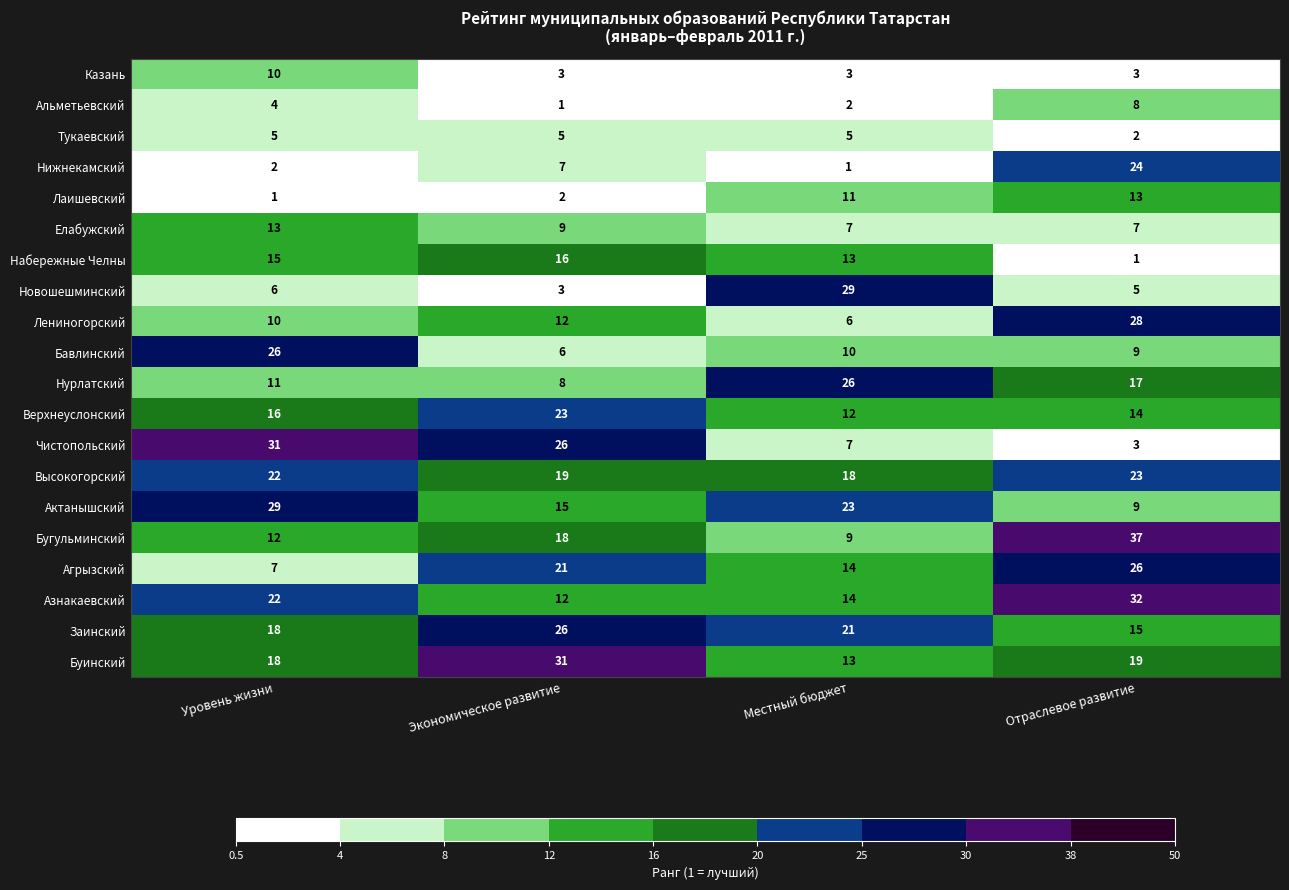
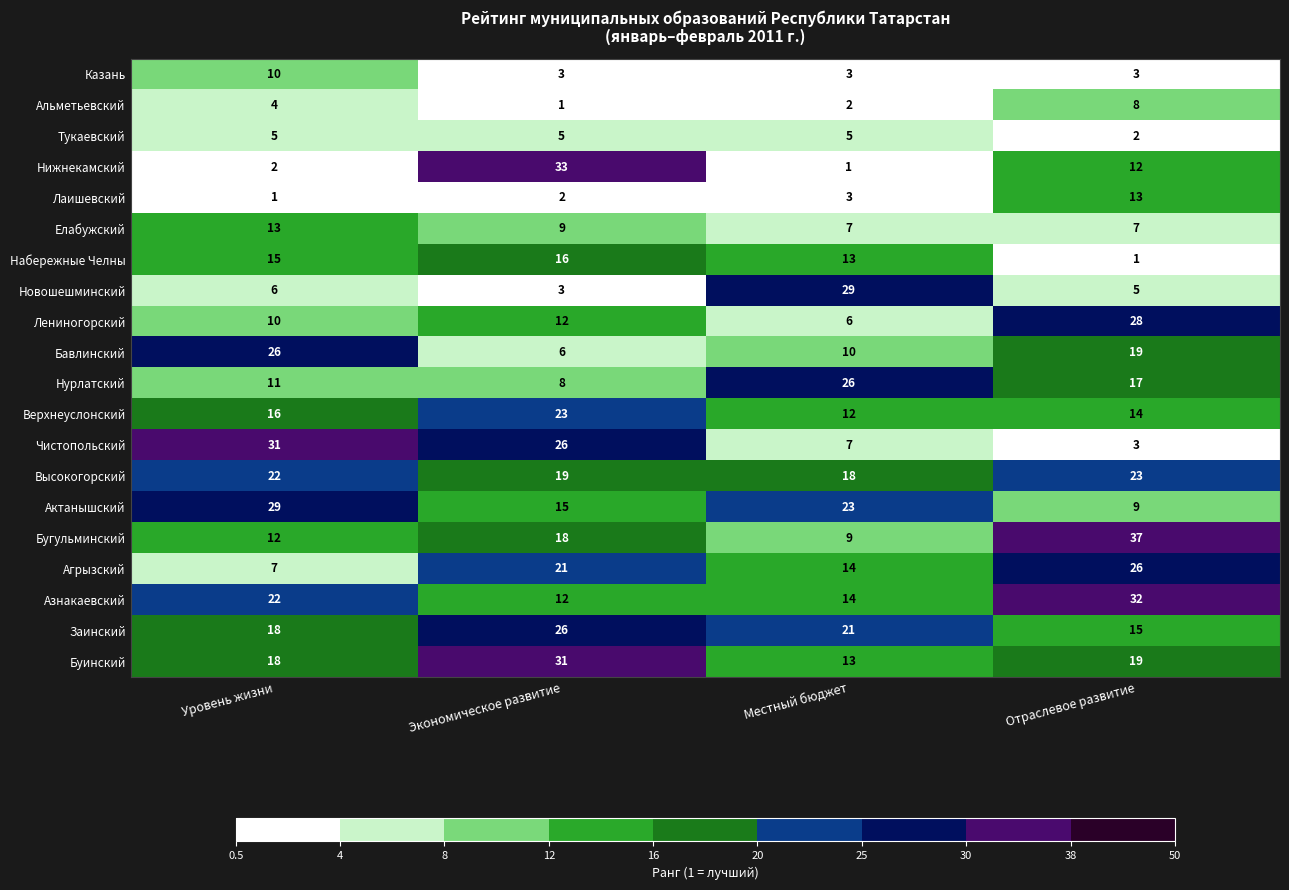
  {
    "Казань": {
      "Уровень жизни": 10,
      "Экономическое развитие": 3,
      "Местный бюджет": 3,
      "Отраслевое развитие": 3
    },
    "Альметьевский": {
      "Уровень жизни": 4,
      "Экономическое развитие": 1,
      "Местный бюджет": 2,
      "Отраслевое развитие": 8
    },
    "Тукаевский": {
      "Уровень жизни": 5,
      "Экономическое развитие": 5,
      "Местный бюджет": 5,
      "Отраслевое развитие": 2
    },
    "Нижнекамский": {
      "Уровень жизни": 2,
-     "Экономическое развитие": 7,
+     "Экономическое развитие": 33,
      "Местный бюджет": 1,
-     "Отраслевое развитие": 24
+     "Отраслевое развитие": 12
    },
    "Лаишевский": {
      "Уровень жизни": 1,
      "Экономическое развитие": 2,
-     "Местный бюджет": 11,
+     "Местный бюджет": 3,
      "Отраслевое развитие": 13
    },
    "Елабужский": {
      "Уровень жизни": 13,
      "Экономическое развитие": 9,
      "Местный бюджет": 7,
      "Отраслевое развитие": 7
    },
    "Набережные Челны": {
      "Уровень жизни": 15,
      "Экономическое развитие": 16,
      "Местный бюджет": 13,
      "Отраслевое развитие": 1
    },
    "Новошешминский": {
      "Уровень жизни": 6,
      "Экономическое развитие": 3,
      "Местный бюджет": 29,
      "Отраслевое развитие": 5
    },
    "Лениногорский": {
      "Уровень жизни": 10,
      "Экономическое развитие": 12,
      "Местный бюджет": 6,
      "Отраслевое развитие": 28
    },
    "Бавлинский": {
      "Уровень жизни": 26,
      "Экономическое развитие": 6,
      "Местный бюджет": 10,
-     "Отраслевое развитие": 9
+     "Отраслевое развитие": 19
    },
    "Нурлатский": {
      "Уровень жизни": 11,
      "Экономическое развитие": 8,
      "Местный бюджет": 26,
      "Отраслевое развитие": 17
    },
    "Верхнеуслонский": {
      "Уровень жизни": 16,
      "Экономическое развитие": 23,
      "Местный бюджет": 12,
      "Отраслевое развитие": 14
    },
    "Чистопольский": {
      "Уровень жизни": 31,
      "Экономическое развитие": 26,
      "Местный бюджет": 7,
      "Отраслевое развитие": 3
    },
    "Высокогорский": {
      "Уровень жизни": 22,
      "Экономическое развитие": 19,
      "Местный бюджет": 18,
      "Отраслевое развитие": 23
    },
    "Актанышский": {
      "Уровень жизни": 29,
      "Экономическое развитие": 15,
      "Местный бюджет": 23,
      "Отраслевое развитие": 9
    },
    "Бугульминский": {
      "Уровень жизни": 12,
      "Экономическое развитие": 18,
      "Местный бюджет": 9,
      "Отраслевое развитие": 37
    },
    "Агрызский": {
      "Уровень жизни": 7,
      "Экономическое развитие": 21,
      "Местный бюджет": 14,
      "Отраслевое развитие": 26
    },
    "Азнакаевский": {
      "Уровень жизни": 22,
      "Экономическое развитие": 12,
      "Местный бюджет": 14,
      "Отраслевое развитие": 32
    },
    "Заинский": {
      "Уровень жизни": 18,
      "Экономическое развитие": 26,
      "Местный бюджет": 21,
      "Отраслевое развитие": 15
    },
    "Буинский": {
      "Уровень жизни": 18,
      "Экономическое развитие": 31,
      "Местный бюджет": 13,
      "Отраслевое развитие": 19
    }
  }
